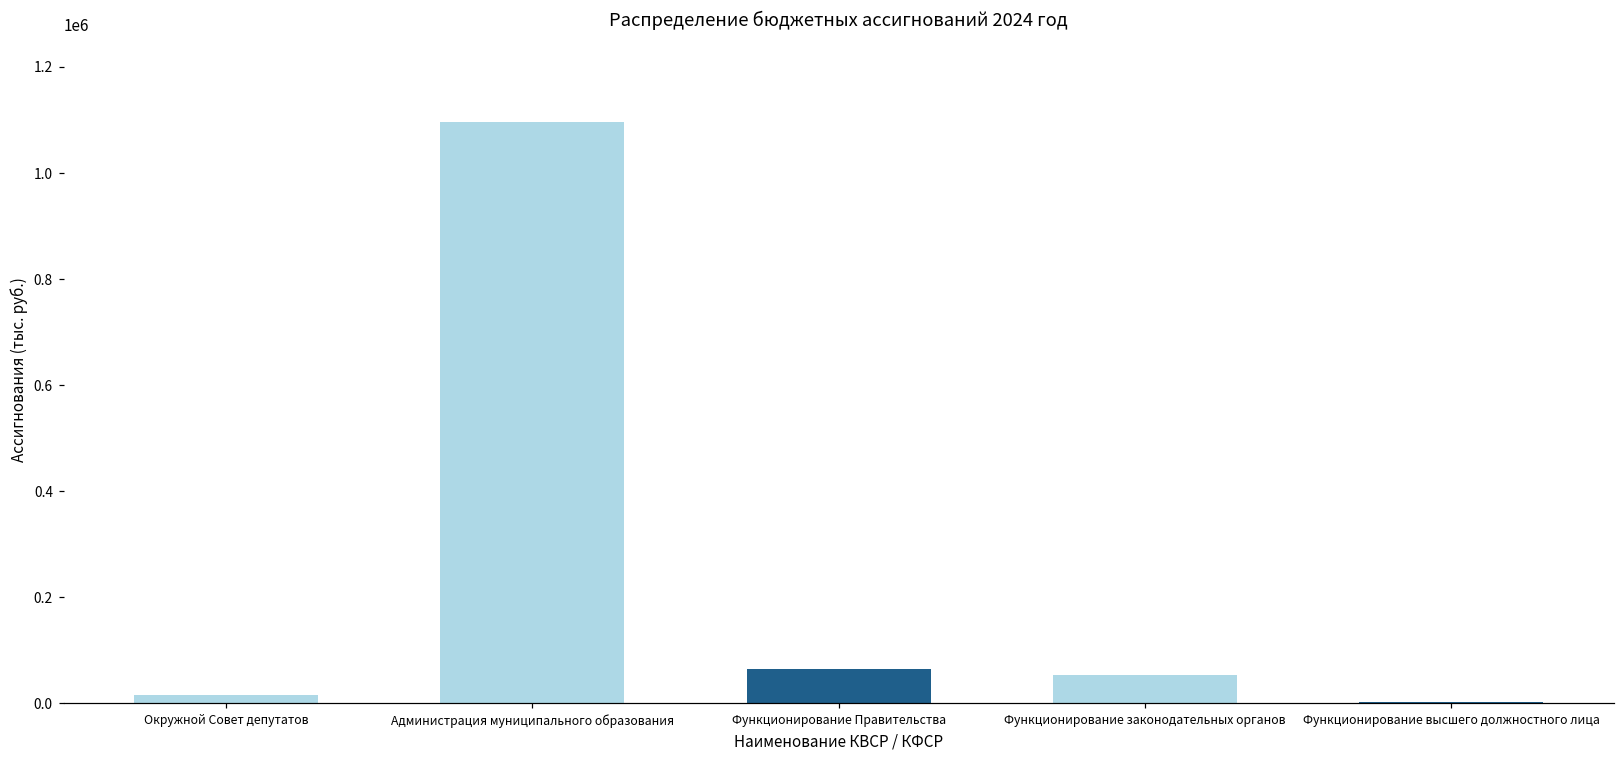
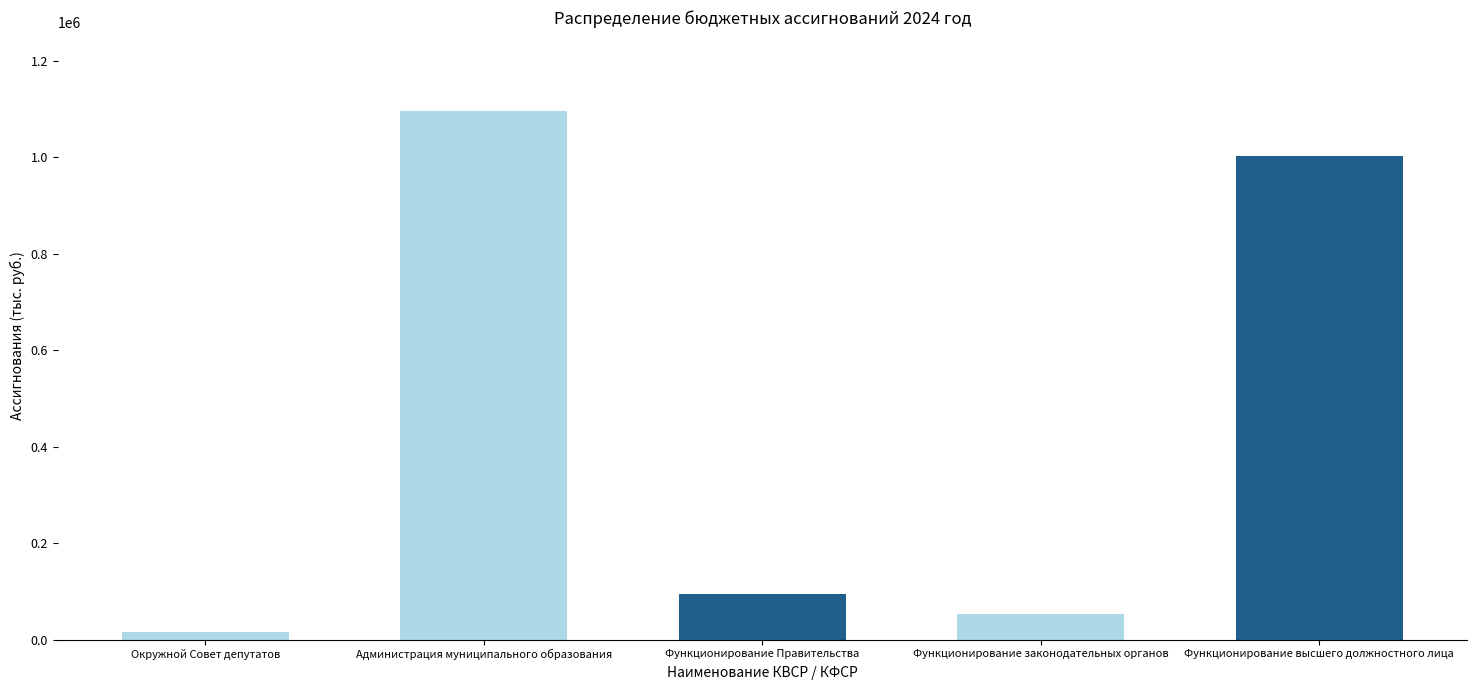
  {
    "Окружной Совет депутатов": 20000,
    "Администрация муниципального образования": 1100000,
-   "Функционирование Правительства": 70000,
+   "Функционирование Правительства": 90000,
    "Функционирование законодательных органов": 50000,
-   "Функционирование высшего должностного лица": 0
+   "Функционирование высшего должностного лица": 1000000
  }
